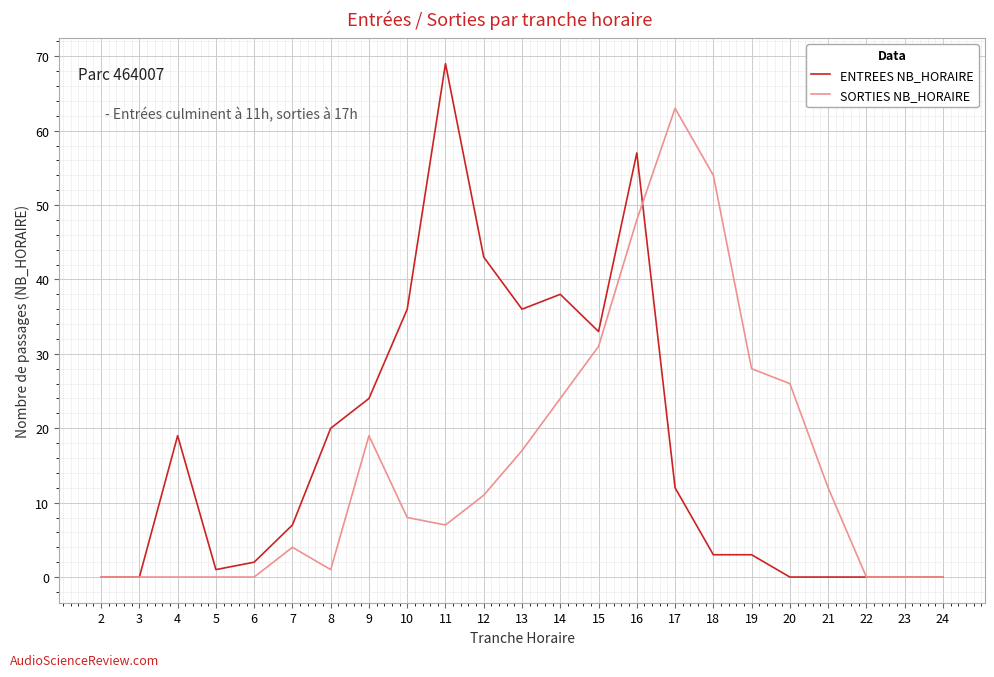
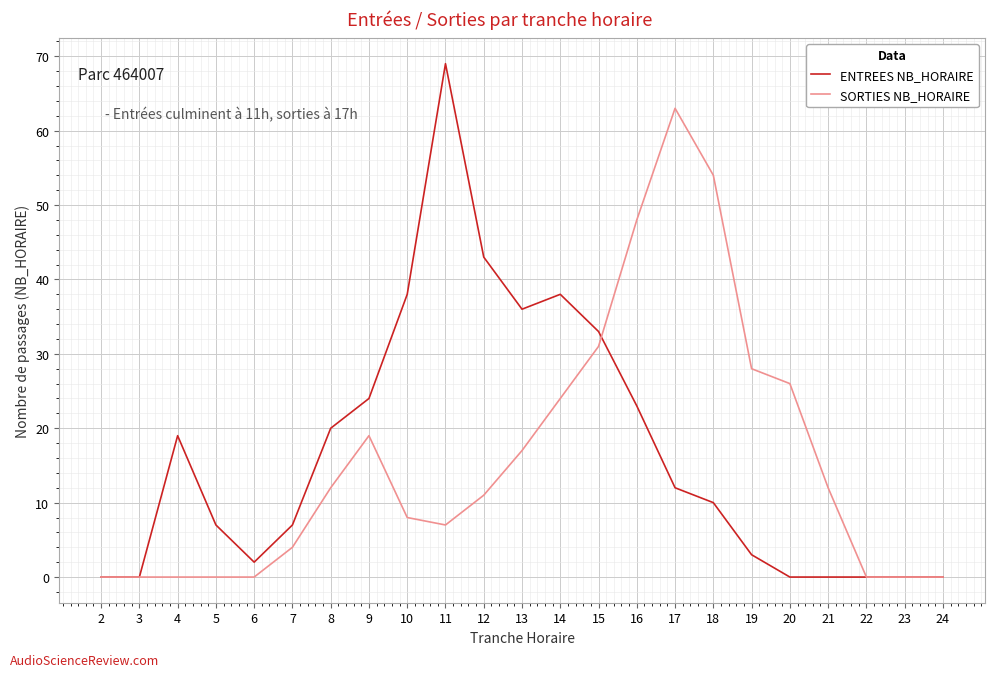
  {
    "ENTREES NB_HORAIRE": {
      "4": 19,
-     "5": 1,
+     "5": 7,
      "6": 2,
      "7": 7,
      "8": 20,
      "9": 24,
-     "10": 36,
+     "10": 38,
      "11": 69,
      "12": 43,
      "13": 36,
      "14": 38,
      "15": 33,
-     "16": 57,
+     "16": 23,
      "17": 12,
-     "18": 3,
+     "18": 10,
      "19": 3,
      "20": 0,
      "21": 0
    },
    "SORTIES NB_HORAIRE": {
      "4": 0,
      "5": 0,
      "6": 0,
      "7": 4,
-     "8": 1,
+     "8": 12,
      "9": 19,
      "10": 8,
      "11": 7,
      "12": 11,
      "13": 17,
      "14": 24,
      "15": 31,
      "16": 48,
      "17": 63,
      "18": 54,
      "19": 28,
      "20": 26,
      "21": 12
    }
  }
